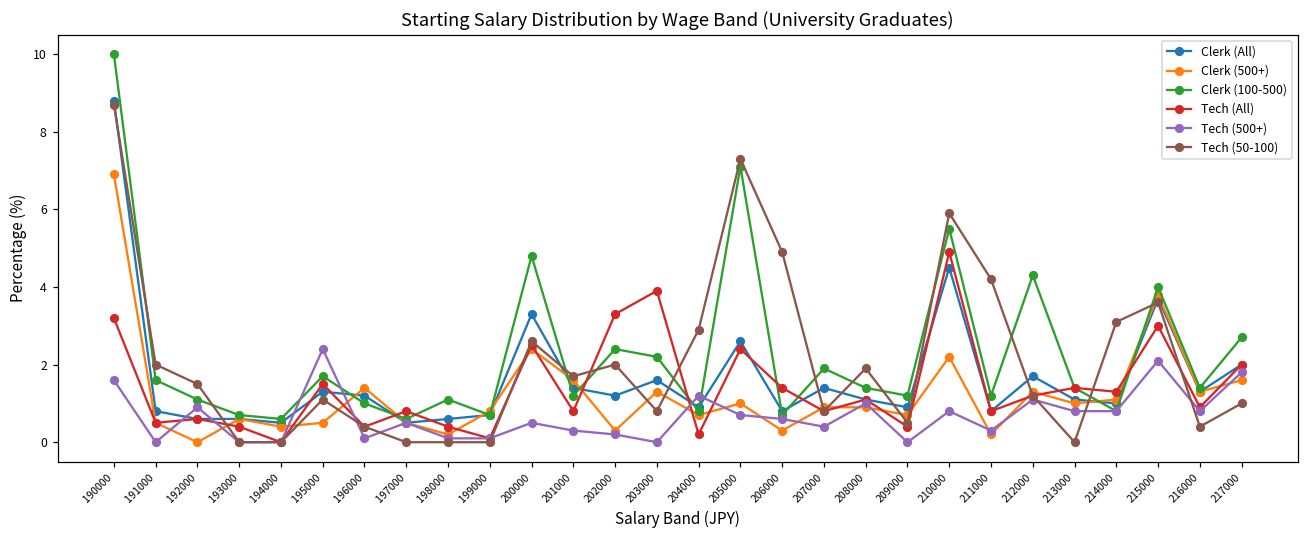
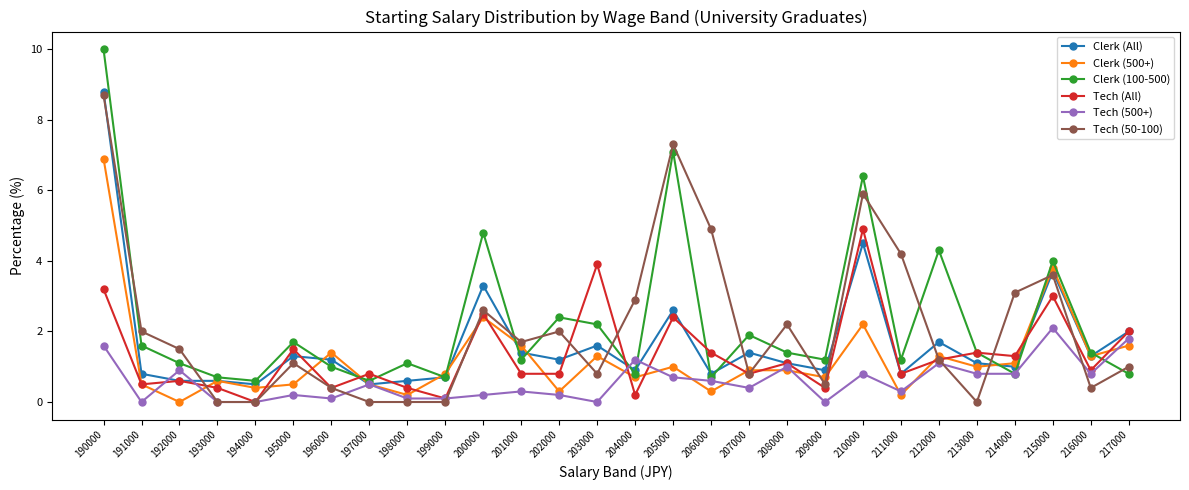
  {
    "Clerk (All)": {
      "190000": 8.8,
      "191000": 0.8,
      "194000": 0.5,
      "195000": 1.3,
      "196000": 1.2,
      "198000": 0.6,
      "200000": 3.3,
      "201000": 1.4,
      "202000": 1.2,
      "203000": 1.6,
      "204000": 0.9,
      "205000": 2.6,
      "206000": 0.8,
      "207000": 1.4,
      "209000": 0.9,
      "210000": 4.5,
      "212000": 1.7,
      "213000": 1.1,
      "214000": 1.0,
      "215000": 3.7
    },
    "Clerk (500+)": {
      "190000": 6.9,
      "192000": 0.0,
      "194000": 0.4,
      "195000": 0.5,
      "196000": 1.4,
      "198000": 0.2,
      "199000": 0.8,
      "200000": 2.4,
      "201000": 1.6,
      "202000": 0.3,
      "203000": 1.3,
      "204000": 0.7,
      "205000": 1.0,
      "206000": 0.3,
      "207000": 0.9,
      "208000": 0.9,
      "209000": 0.7,
      "210000": 2.2,
      "211000": 0.2,
      "212000": 1.3,
      "213000": 1.0,
      "214000": 1.1,
      "215000": 3.8,
      "217000": 1.6
    },
    "Clerk (100-500)": {
      "190000": 10.0,
      "191000": 1.6,
      "192000": 1.1,
      "193000": 0.7,
      "194000": 0.6,
      "195000": 1.7,
      "196000": 1.0,
      "197000": 0.6,
      "198000": 1.1,
      "200000": 4.8,
      "201000": 1.2,
      "202000": 2.4,
      "203000": 2.2,
      "204000": 0.8,
      "205000": 7.1,
      "206000": 0.7,
      "207000": 1.9,
      "208000": 1.4,
      "209000": 1.2,
-     "210000": 5.5,
+     "210000": 6.4,
      "211000": 1.2,
      "212000": 4.3,
      "215000": 4.0,
      "216000": 1.4,
-     "217000": 2.7
+     "217000": 0.8
    },
    "Tech (All)": {
      "190000": 3.2,
      "193000": 0.4,
      "195000": 1.5,
      "197000": 0.8,
      "198000": 0.4,
      "200000": 2.5,
      "201000": 0.8,
-     "202000": 3.3,
+     "202000": 0.8,
      "203000": 3.9,
      "204000": 0.2,
      "205000": 2.4,
      "206000": 1.4,
      "209000": 0.4,
      "210000": 4.9,
      "214000": 1.3,
      "215000": 3.0,
      "216000": 0.9
    },
    "Tech (500+)": {
      "190000": 1.6,
      "191000": 0.0,
      "192000": 0.9,
-     "195000": 2.4,
+     "195000": 0.2,
      "196000": 0.1,
      "198000": 0.1,
-     "200000": 0.5,
+     "200000": 0.2,
      "201000": 0.3,
      "202000": 0.2,
      "203000": 0.0,
      "204000": 1.2,
      "205000": 0.7,
      "206000": 0.6,
      "207000": 0.4,
      "208000": 1.0,
      "209000": 0.0,
      "210000": 0.8,
      "211000": 0.3,
      "212000": 1.1,
      "213000": 0.8,
      "215000": 2.1,
      "216000": 0.8,
      "217000": 1.8
    },
    "Tech (50-100)": {
      "190000": 8.7,
      "191000": 2.0,
      "192000": 1.5,
      "195000": 1.1,
      "197000": 0.0,
      "198000": 0.0,
      "199000": 0.0,
      "200000": 2.6,
      "201000": 1.7,
      "202000": 2.0,
      "203000": 0.8,
      "204000": 2.9,
      "205000": 7.3,
      "206000": 4.9,
-     "208000": 1.9,
+     "208000": 2.2,
      "209000": 0.5,
      "210000": 5.9,
      "211000": 4.2,
      "213000": 0.0,
      "214000": 3.1,
      "215000": 3.6,
      "216000": 0.4,
      "217000": 1.0
    }
  }
